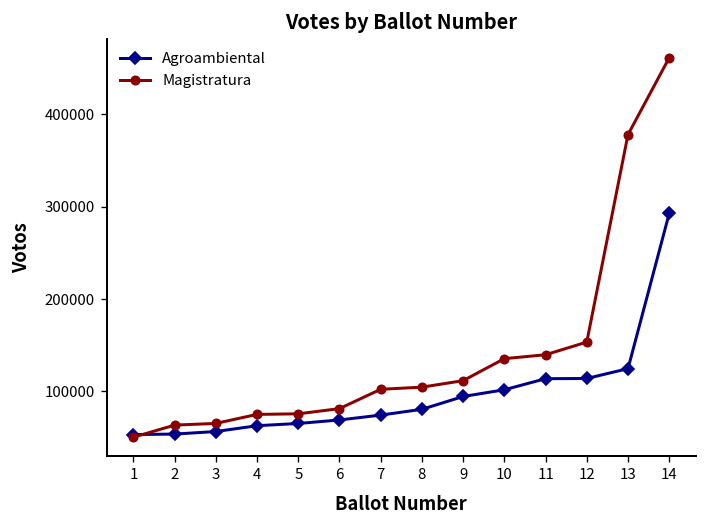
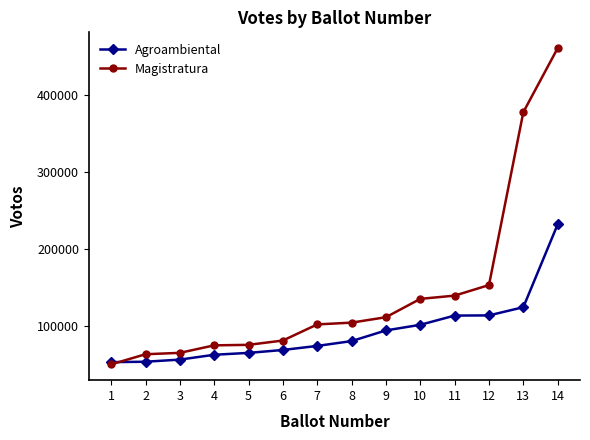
  {
    "Agroambiental": {
      "2": 50000,
      "3": 60000,
      "4": 60000,
      "5": 70000,
      "6": 70000,
      "7": 70000,
      "8": 80000,
      "9": 90000,
      "10": 100000,
      "11": 110000,
      "12": 110000,
      "13": 120000,
-     "14": 290000
+     "14": 230000
    },
    "Magistratura": {
      "2": 60000,
      "3": 70000,
      "4": 70000,
      "5": 80000,
      "6": 80000,
      "7": 100000,
      "8": 100000,
      "9": 110000,
      "10": 140000,
      "11": 140000,
      "12": 150000,
      "13": 380000,
      "14": 460000
    }
  }
